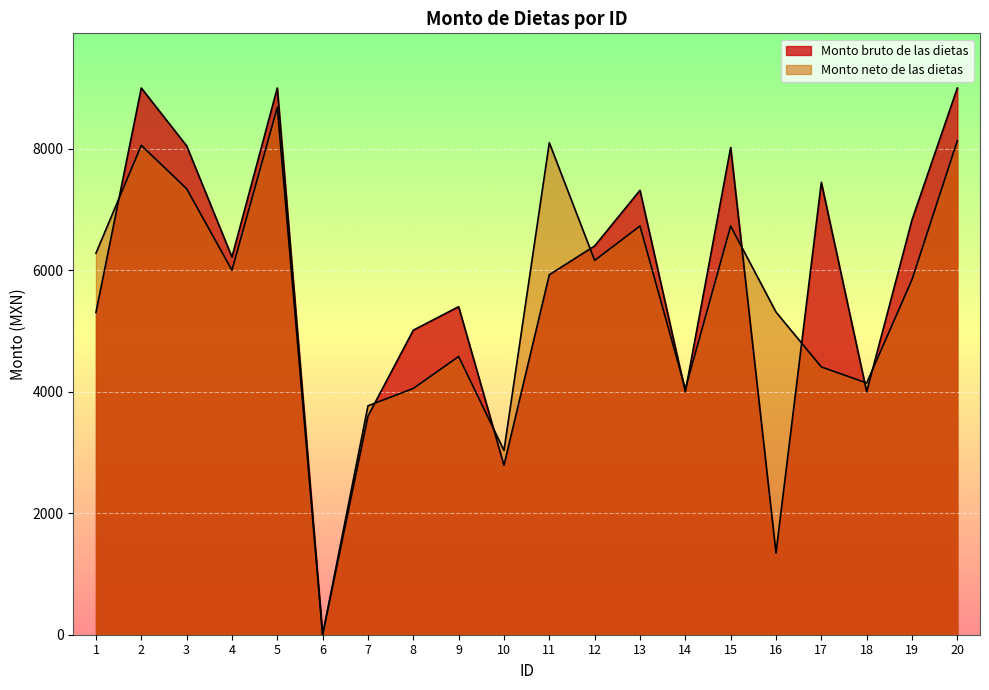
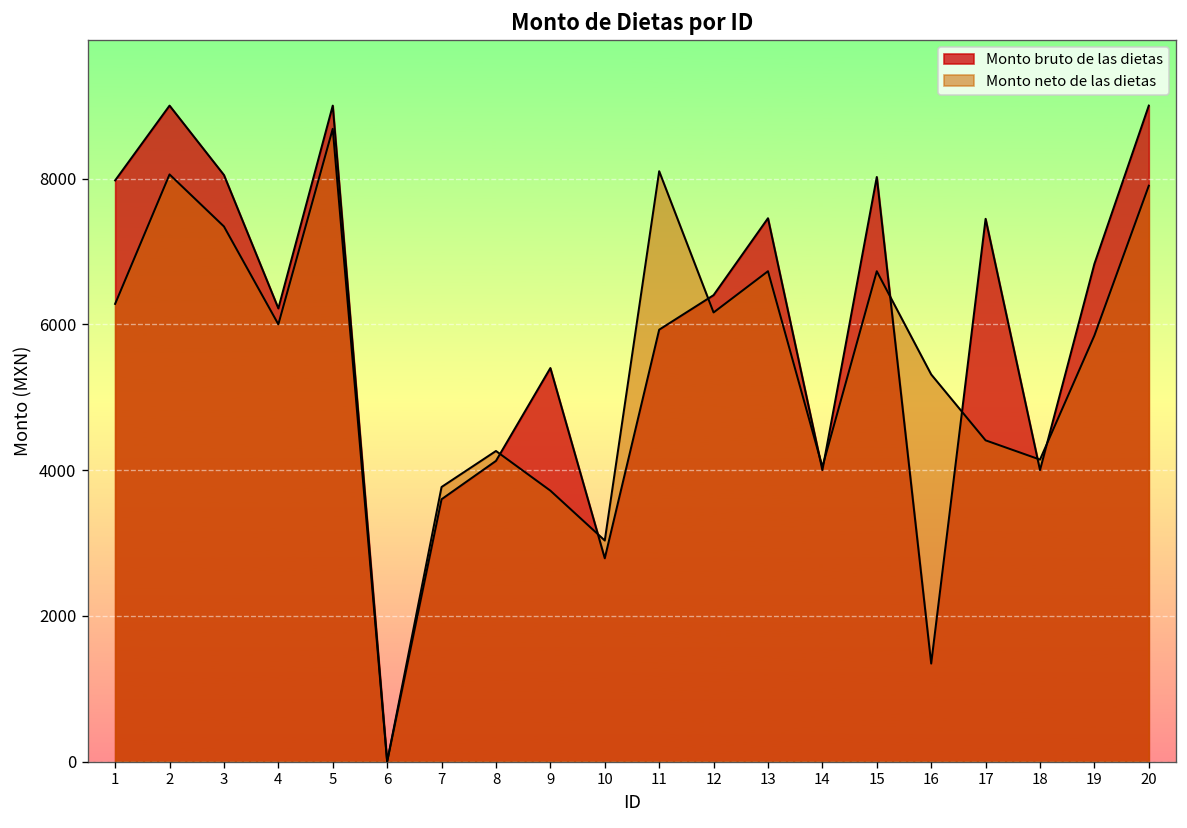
  {
    "Monto bruto de las dietas": {
-     "1": 5300,
+     "1": 8000,
      "2": 9000,
      "3": 8000,
      "4": 6200,
      "5": 9000,
      "7": 3600,
-     "8": 5000,
+     "8": 4100,
      "9": 5400,
      "10": 2800,
      "11": 5900,
      "12": 6400,
-     "13": 7300,
+     "13": 7500,
      "14": 4000,
      "15": 8000,
      "16": 1300,
      "17": 7400,
      "18": 4000,
      "19": 6800,
      "20": 9000
    },
    "Monto neto de las dietas": {
      "1": 6300,
      "2": 8100,
      "3": 7300,
      "4": 6000,
      "5": 8700,
      "7": 3800,
-     "8": 4100,
-     "9": 4600,
+     "8": 4300,
+     "9": 3700,
      "10": 3000,
      "11": 8100,
      "12": 6200,
      "13": 6700,
      "14": 4000,
      "15": 6700,
      "16": 5300,
      "17": 4400,
      "18": 4100,
      "19": 5800,
-     "20": 8100
+     "20": 7900
    }
  }
